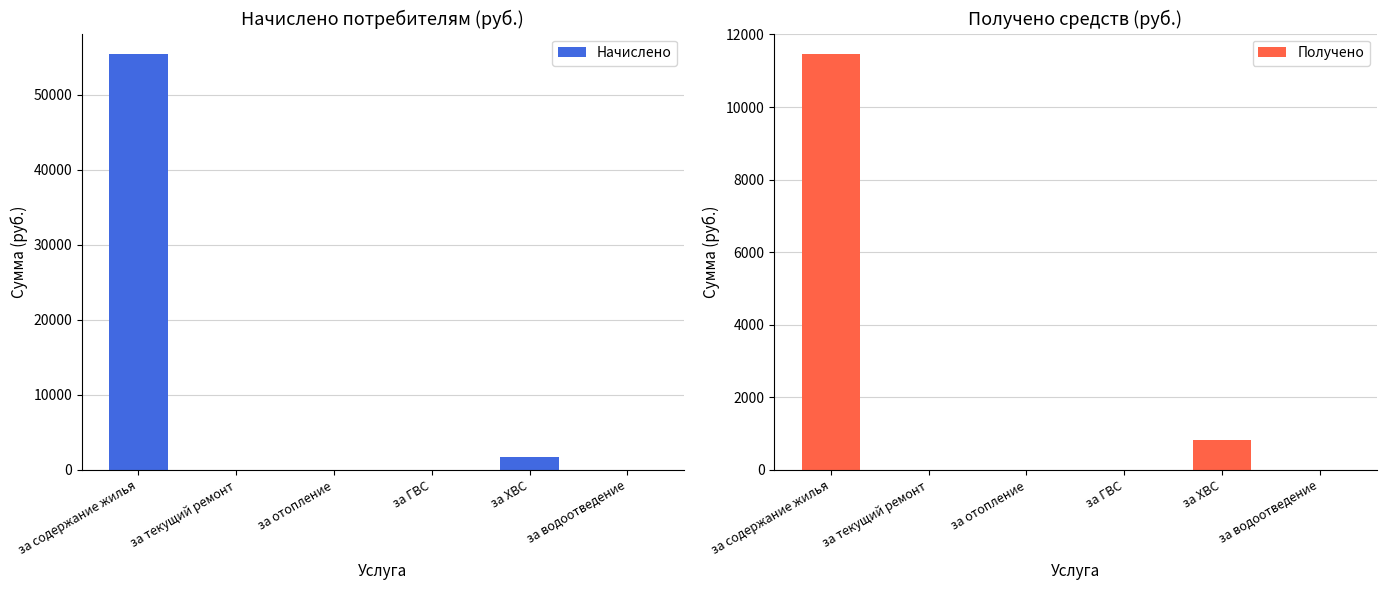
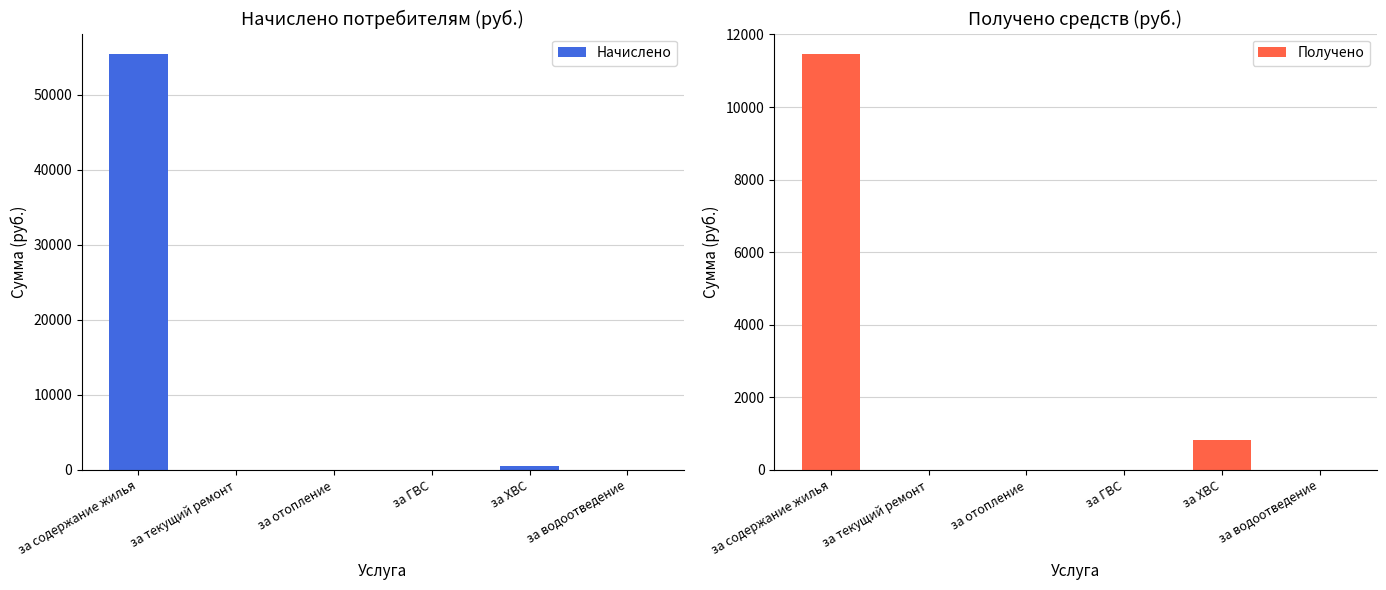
  {
    "Начислено потребителям (руб.)": {
      "за содержание жилья": 55000,
      "за текущий ремонт": 0,
      "за отопление": 0,
      "за ГВС": 0,
-     "за ХВС": 2000,
+     "за ХВС": 1000,
      "за водоотведение": 0
    },
    "Получено средств (руб.)": {
      "за содержание жилья": 11500,
      "за текущий ремонт": 0,
      "за отопление": 0,
      "за ГВС": 0,
      "за ХВС": 800,
      "за водоотведение": 0
    }
  }
